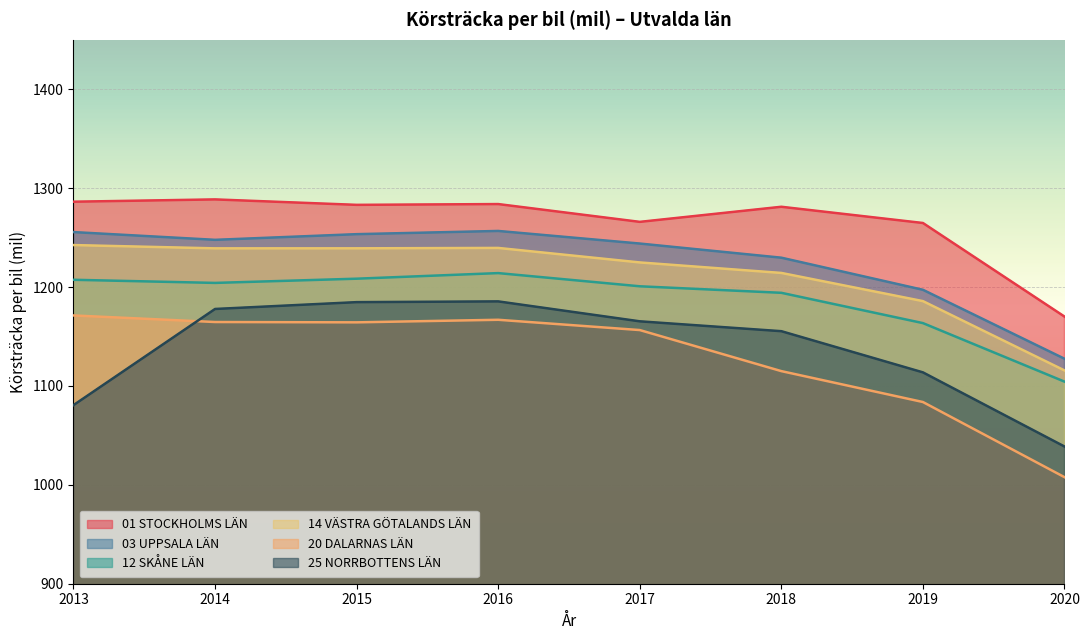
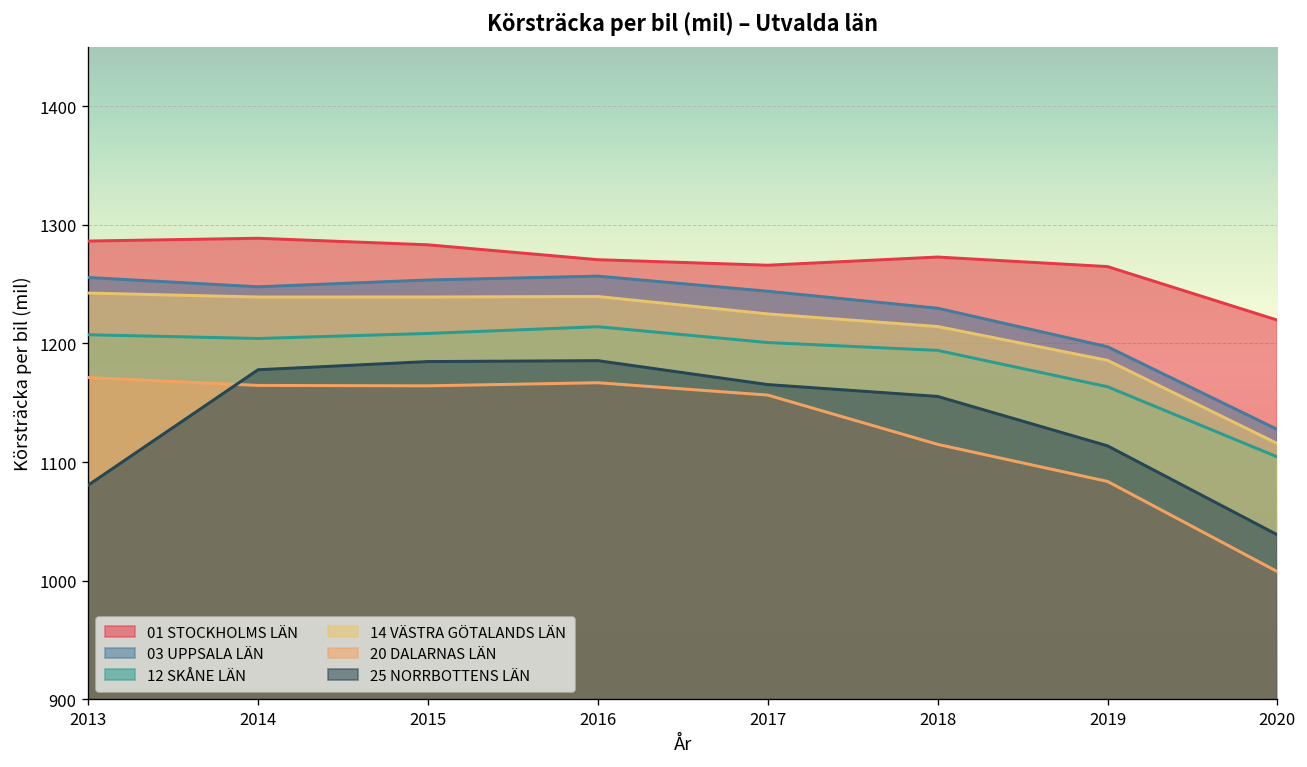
  {
    "01 STOCKHOLMS LÄN": {
      "2013": 1290,
      "2014": 1290,
      "2015": 1280,
-     "2016": 1280,
+     "2016": 1270,
      "2017": 1270,
-     "2018": 1280,
+     "2018": 1270,
      "2019": 1260,
-     "2020": 1170
+     "2020": 1220
    },
    "25 NORRBOTTENS LÄN": {
      "2013": 1080,
      "2014": 1180,
      "2015": 1180,
      "2016": 1190,
      "2017": 1170,
      "2018": 1160,
      "2019": 1110,
      "2020": 1040
    }
  }
